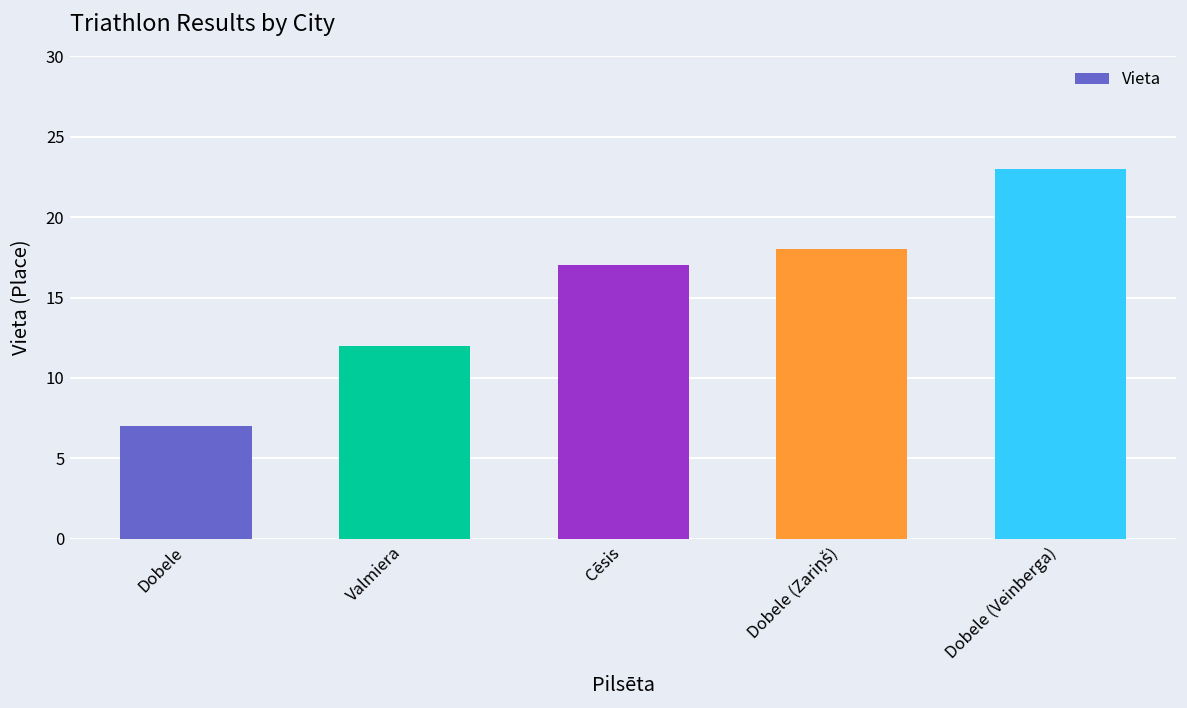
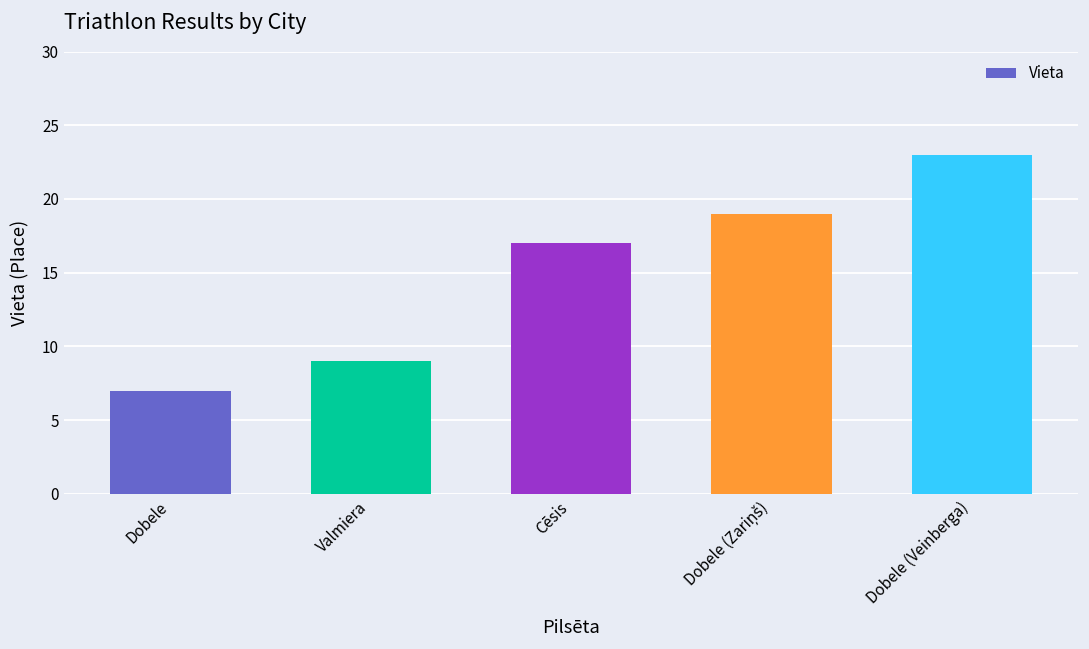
  {
    "Dobele": 7,
-   "Valmiera": 12,
+   "Valmiera": 9,
    "Cēsis": 17,
-   "Dobele (Zariņš)": 18,
+   "Dobele (Zariņš)": 19,
    "Dobele (Veinberga)": 23
  }
